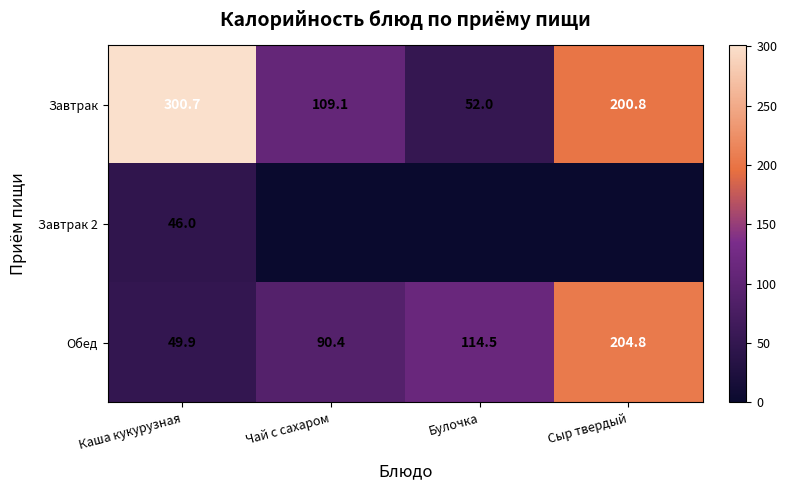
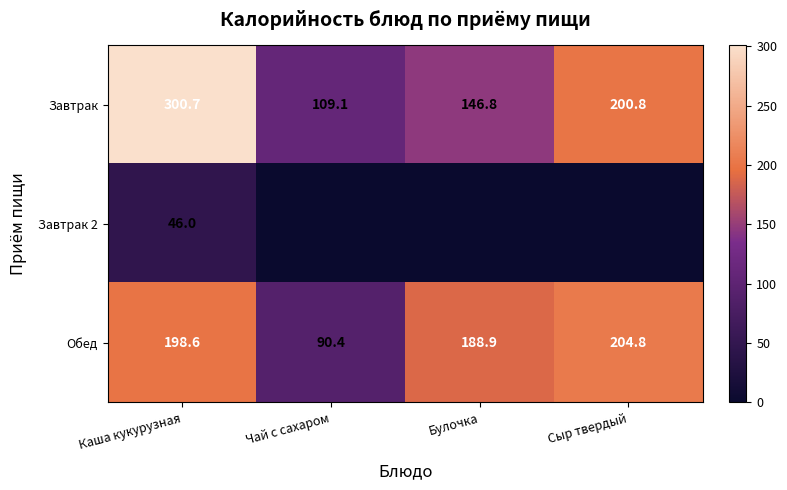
  {
    "Завтрак": {
      "Каша кукурузная": 300.7,
      "Чай с сахаром": 109.1,
-     "Булочка": 52.0,
+     "Булочка": 146.8,
      "Сыр твердый": 200.8
    },
    "Завтрак 2": {
      "Каша кукурузная": 46.0
    },
    "Обед": {
-     "Каша кукурузная": 49.9,
+     "Каша кукурузная": 198.6,
      "Чай с сахаром": 90.4,
-     "Булочка": 114.5,
+     "Булочка": 188.9,
      "Сыр твердый": 204.8
    }
  }
